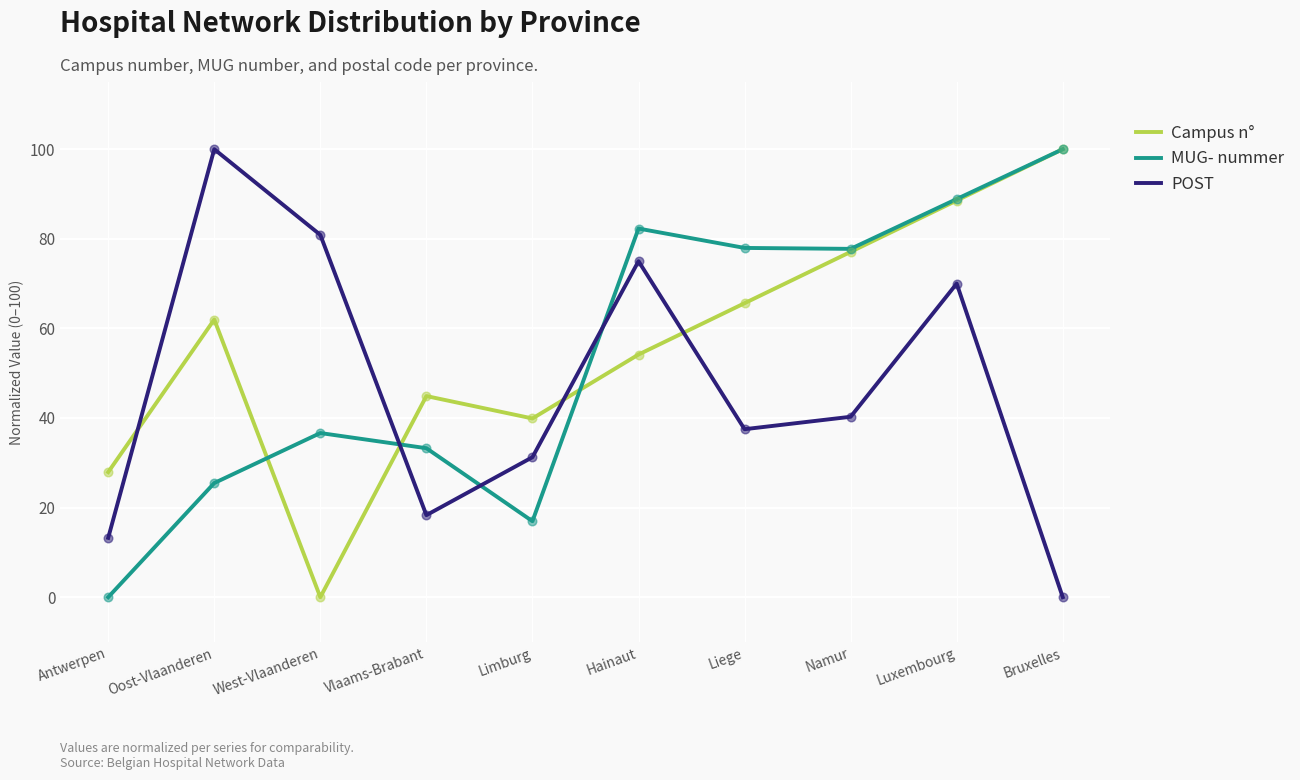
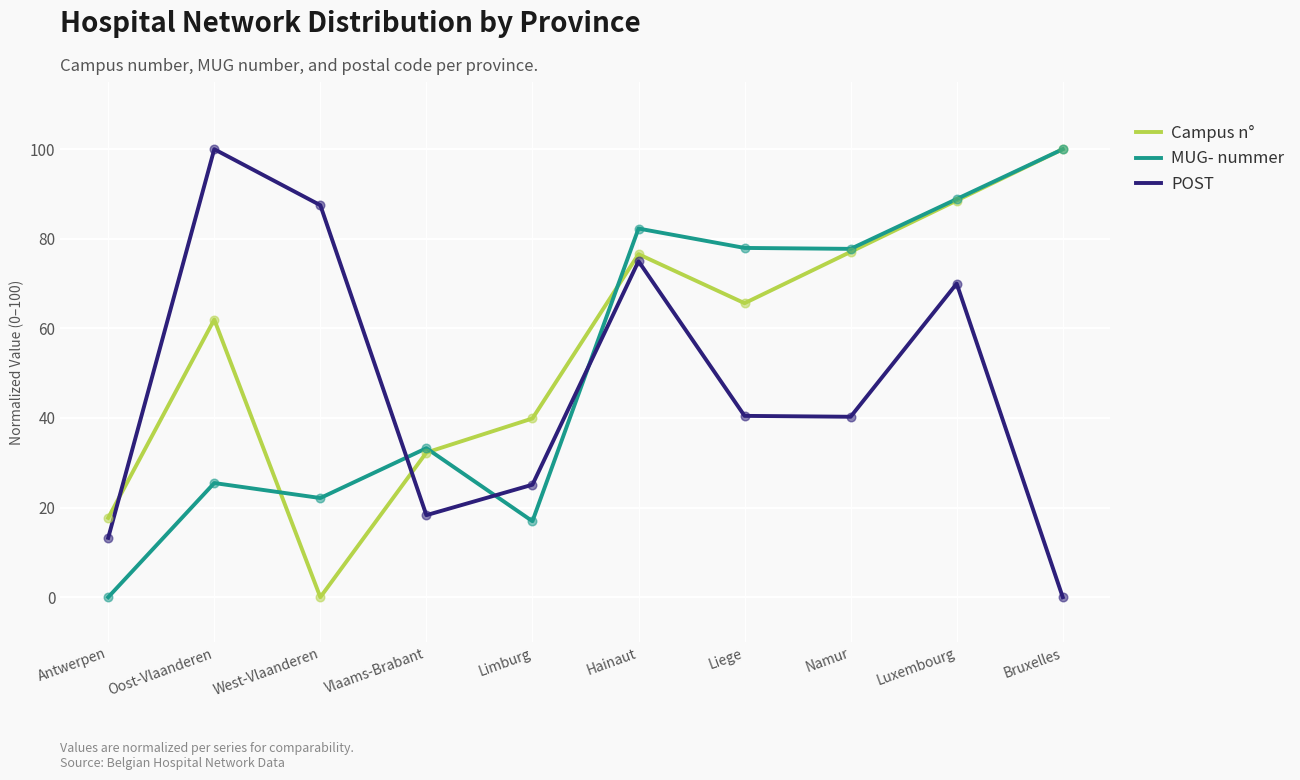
  {
    "Campus n°": {
-     "Antwerpen": 28,
+     "Antwerpen": 18,
      "Oost-Vlaanderen": 62,
      "West-Vlaanderen": 0,
-     "Vlaams-Brabant": 45,
+     "Vlaams-Brabant": 32,
      "Limburg": 40,
-     "Hainaut": 54,
+     "Hainaut": 77,
      "Liege": 66,
      "Namur": 77
    },
    "MUG- nummer": {
      "Antwerpen": 0,
      "Oost-Vlaanderen": 25,
-     "West-Vlaanderen": 37,
+     "West-Vlaanderen": 22,
      "Vlaams-Brabant": 33,
      "Limburg": 17,
      "Hainaut": 82,
      "Liege": 78,
      "Namur": 78
    },
    "POST": {
      "Antwerpen": 13,
      "Oost-Vlaanderen": 100,
-     "West-Vlaanderen": 81,
+     "West-Vlaanderen": 88,
      "Vlaams-Brabant": 18,
-     "Limburg": 31,
+     "Limburg": 25,
      "Hainaut": 75,
-     "Liege": 38,
+     "Liege": 40,
      "Namur": 40,
      "Luxembourg": 70,
      "Bruxelles": 0
    }
  }
